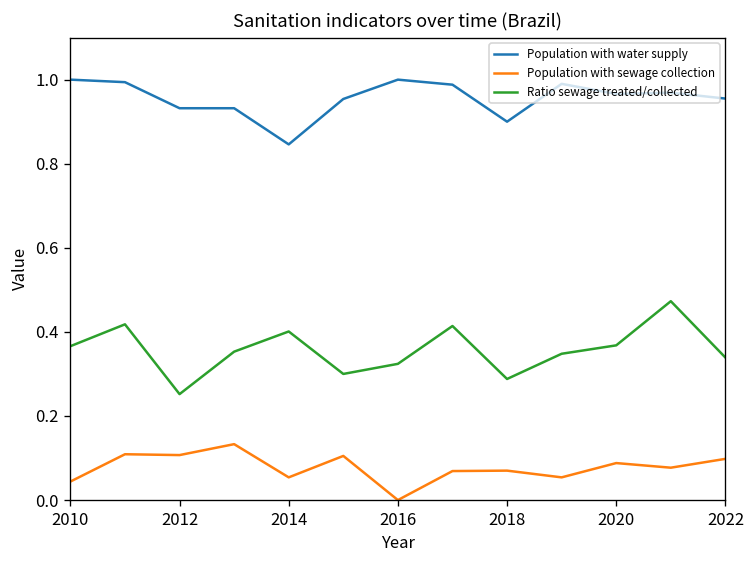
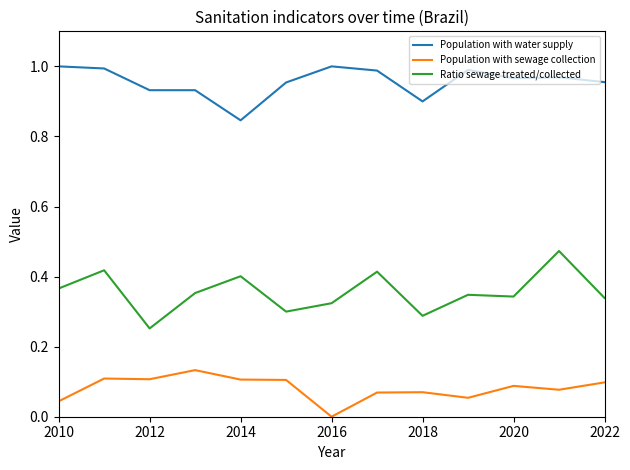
  {
    "Population with water supply": {
      "2010": 1.00,
      "2012": 0.93,
      "2014": 0.85,
      "2016": 1.00,
      "2018": 0.90,
      "2022": 0.96
    },
    "Population with sewage collection": {
      "2010": 0.04,
      "2012": 0.11,
-     "2014": 0.05,
+     "2014": 0.11,
      "2016": 0.00,
      "2018": 0.07,
      "2020": 0.09,
      "2022": 0.10
    },
    "Ratio sewage treated/collected": {
      "2010": 0.37,
      "2012": 0.25,
      "2014": 0.40,
      "2016": 0.32,
      "2018": 0.29,
-     "2020": 0.37,
+     "2020": 0.34,
      "2022": 0.34
    }
  }
